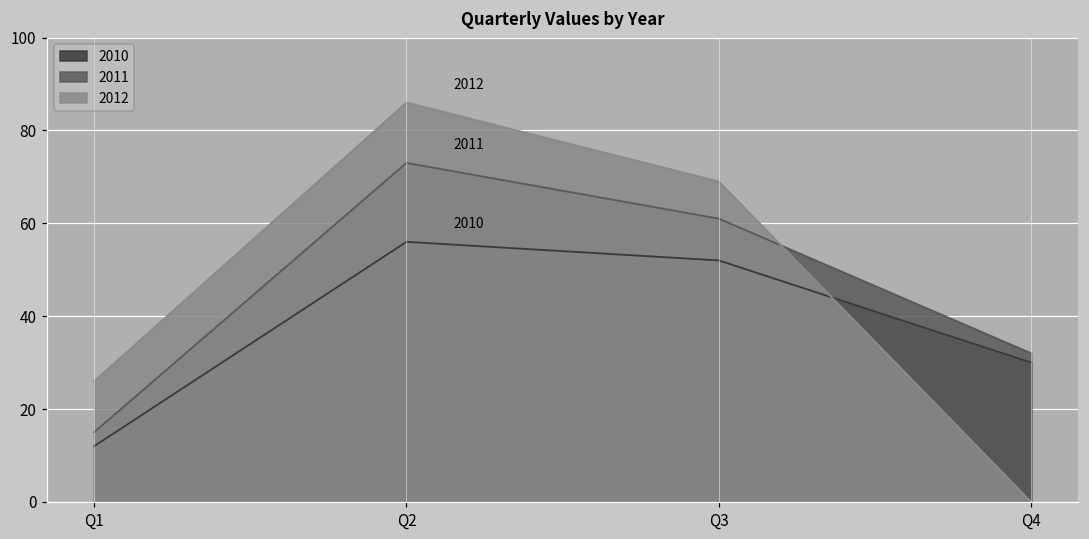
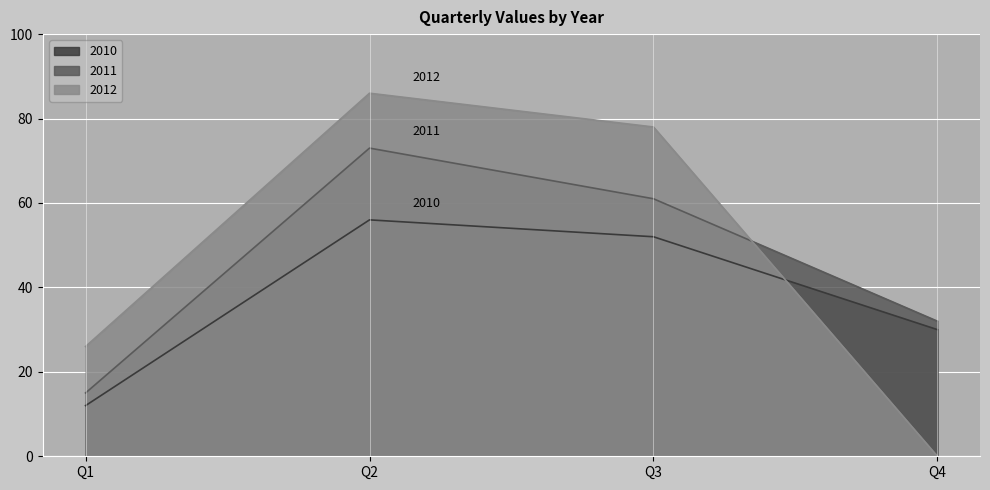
  {
    "2012": {
      "Q1": 26,
      "Q2": 86,
-     "Q3": 69,
+     "Q3": 78,
      "Q4": 0
    }
  }
